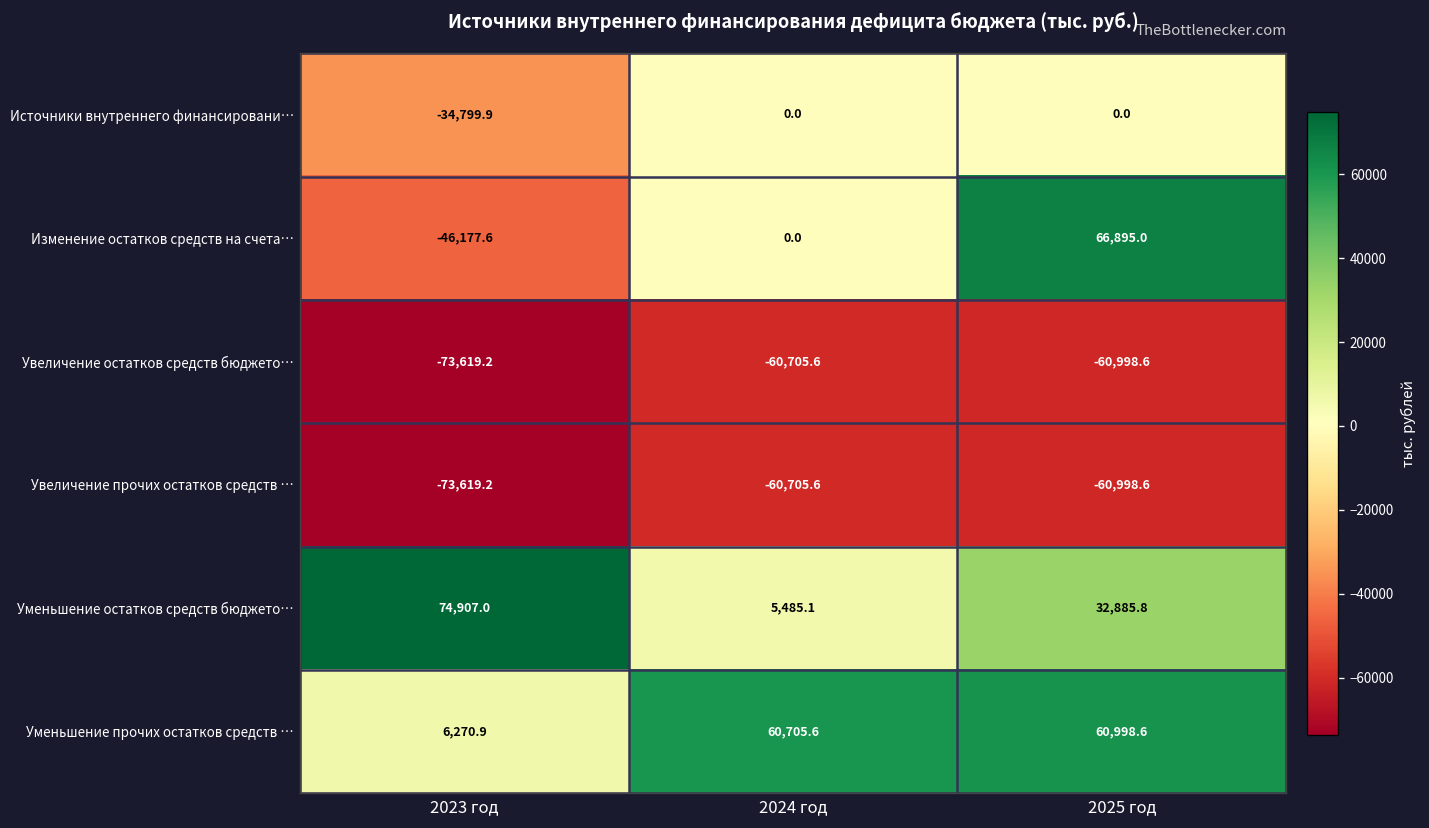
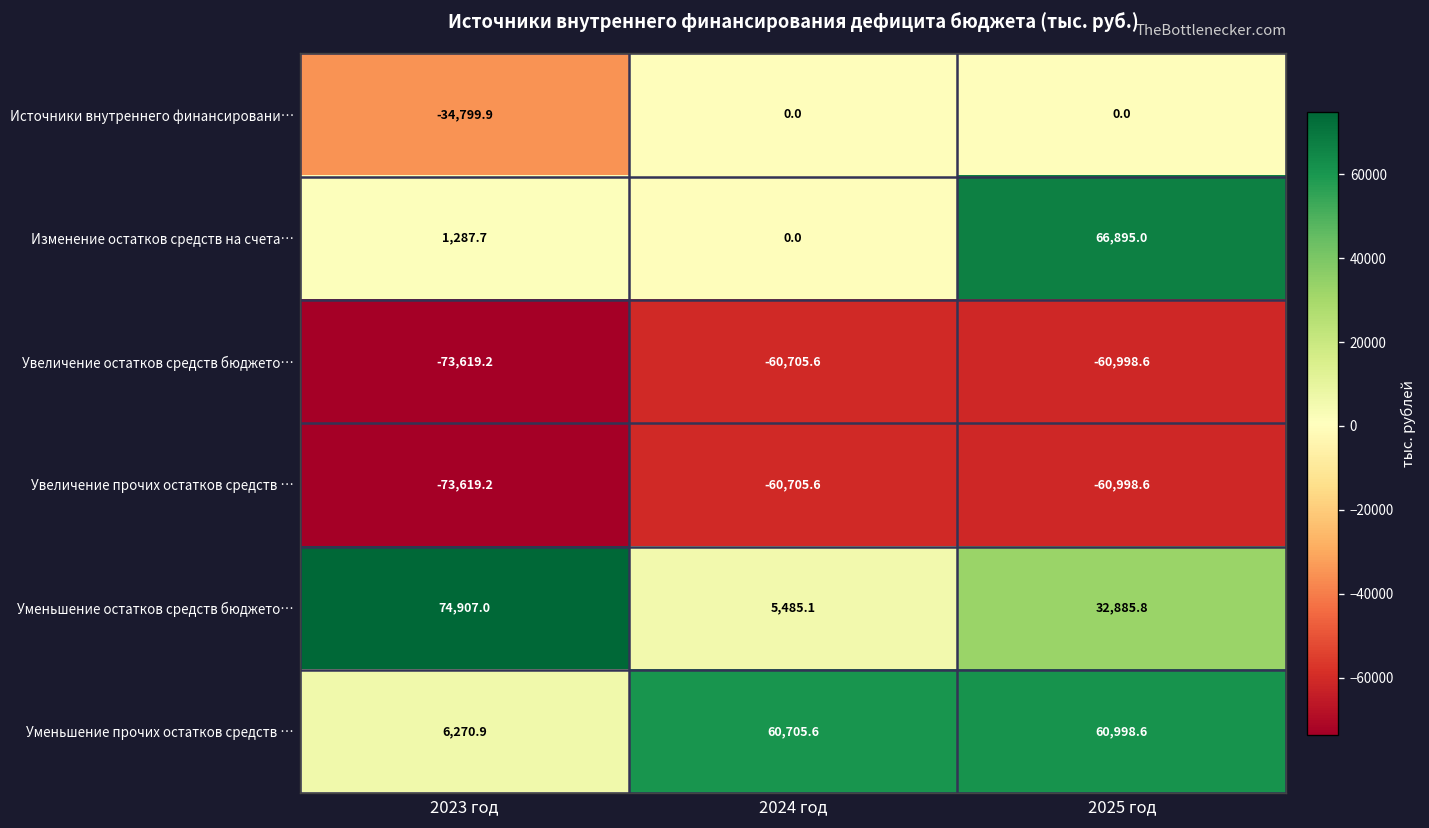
  {
    "Источники внутреннего финансировани…": {
      "2023 год": "-34,799.9",
      "2024 год": "0.0",
      "2025 год": "0.0"
    },
    "Изменение остатков средств на счета…": {
-     "2023 год": "-46,177.6",
+     "2023 год": "1,287.7",
      "2024 год": "0.0",
      "2025 год": "66,895.0"
    },
    "Увеличение остатков средств бюджето…": {
      "2023 год": "-73,619.2",
      "2024 год": "-60,705.6",
      "2025 год": "-60,998.6"
    },
    "Увеличение прочих остатков средств …": {
      "2023 год": "-73,619.2",
      "2024 год": "-60,705.6",
      "2025 год": "-60,998.6"
    },
    "Уменьшение остатков средств бюджето…": {
      "2023 год": "74,907.0",
      "2024 год": "5,485.1",
      "2025 год": "32,885.8"
    },
    "Уменьшение прочих остатков средств …": {
      "2023 год": "6,270.9",
      "2024 год": "60,705.6",
      "2025 год": "60,998.6"
    }
  }
